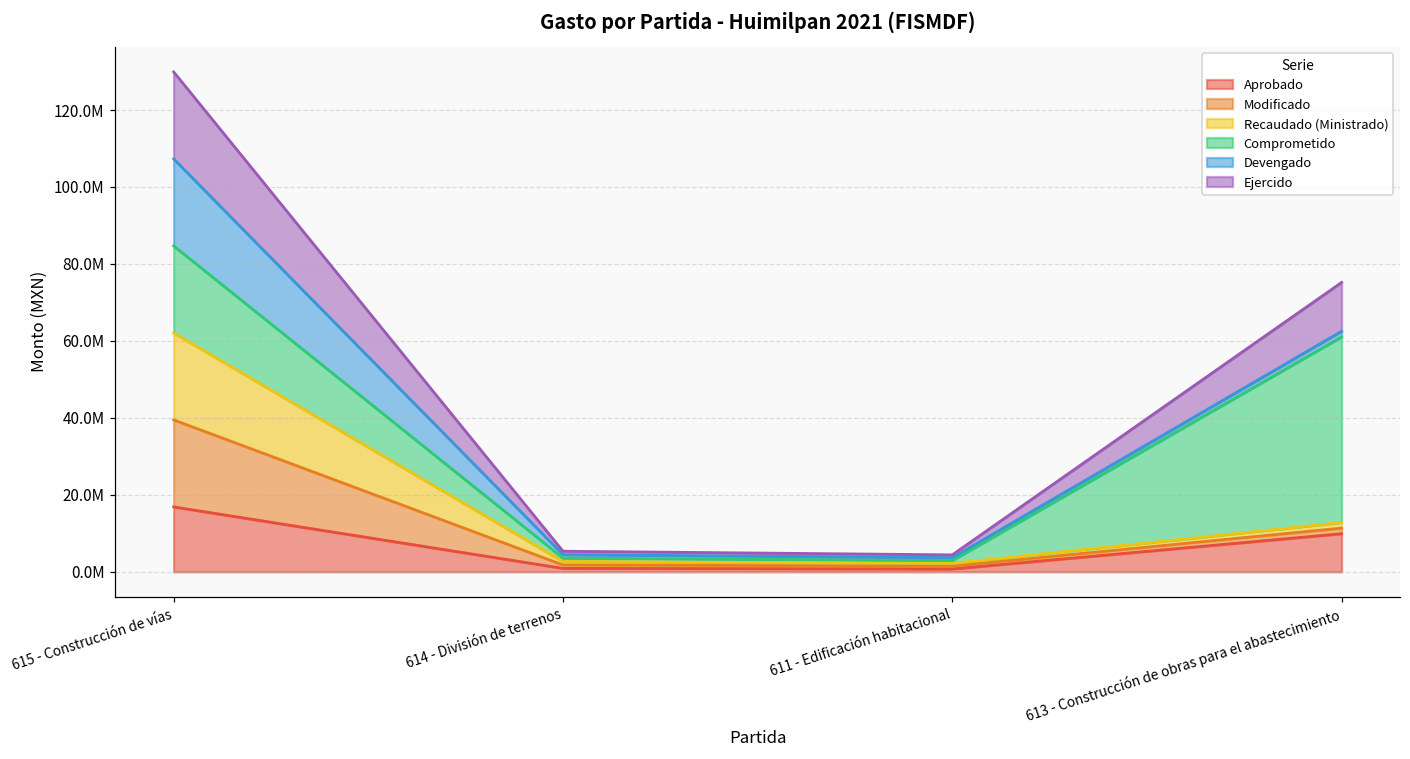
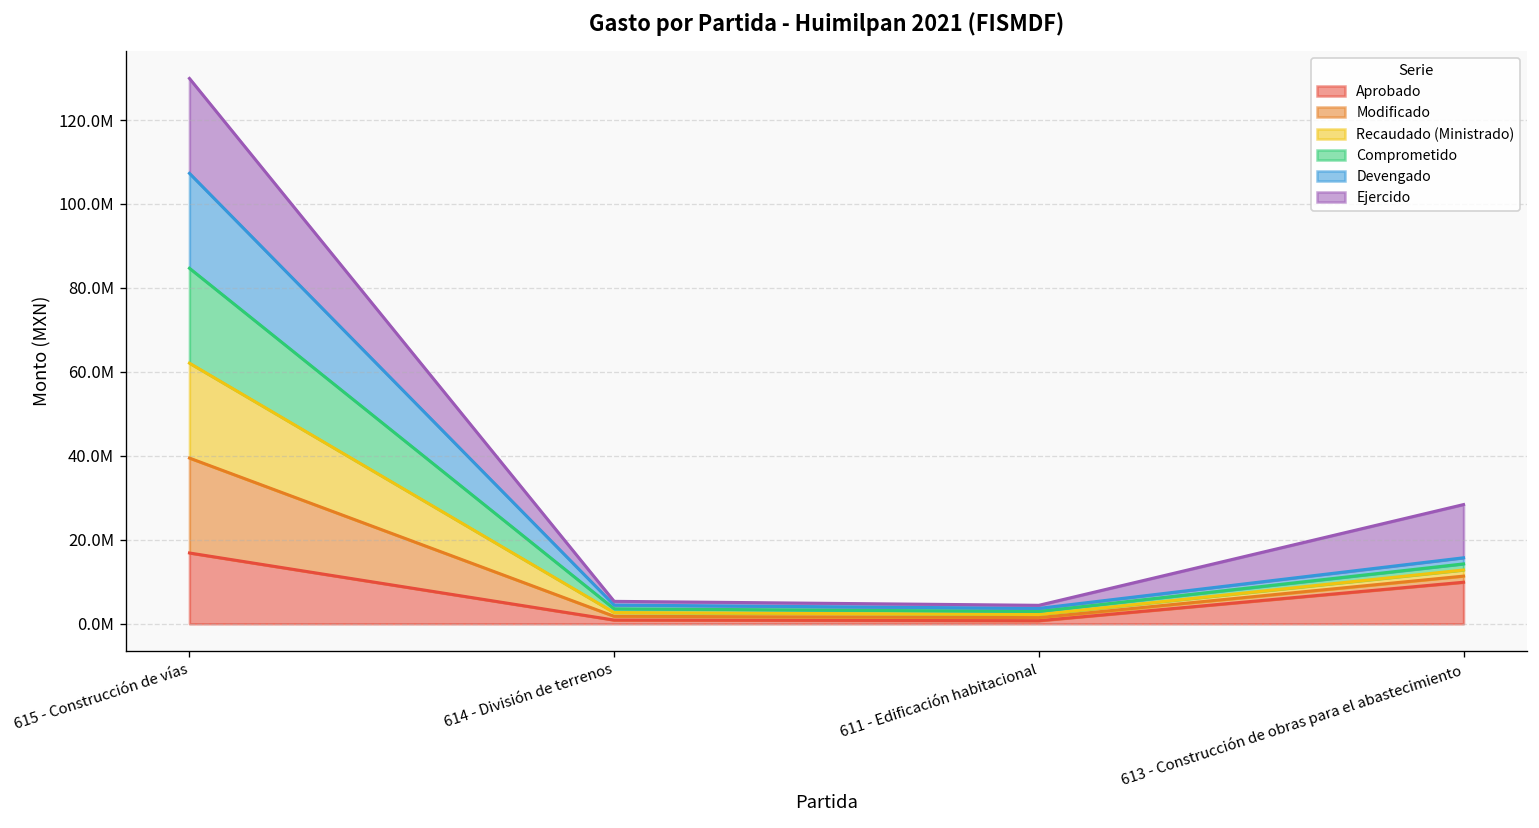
  {
    "Recaudado (Ministrado)": {
      "615 - Construcción de vías": 23000000,
      "614 - División de terrenos": 1000000,
      "611 - Edificación habitacional": 1000000,
      "613 - Construcción de obras para el abastecimiento": 1000000
    },
    "Comprometido": {
      "615 - Construcción de vías": 23000000,
      "614 - División de terrenos": 1000000,
-     "613 - Construcción de obras para el abastecimiento": 48000000
+     "613 - Construcción de obras para el abastecimiento": 1000000
    },
    "Devengado": {
      "615 - Construcción de vías": 23000000,
      "614 - División de terrenos": 1000000,
      "613 - Construcción de obras para el abastecimiento": 1000000
    },
    "Ejercido": {
      "615 - Construcción de vías": 23000000,
      "614 - División de terrenos": 1000000,
      "611 - Edificación habitacional": 1000000,
      "613 - Construcción de obras para el abastecimiento": 13000000
    }
  }
